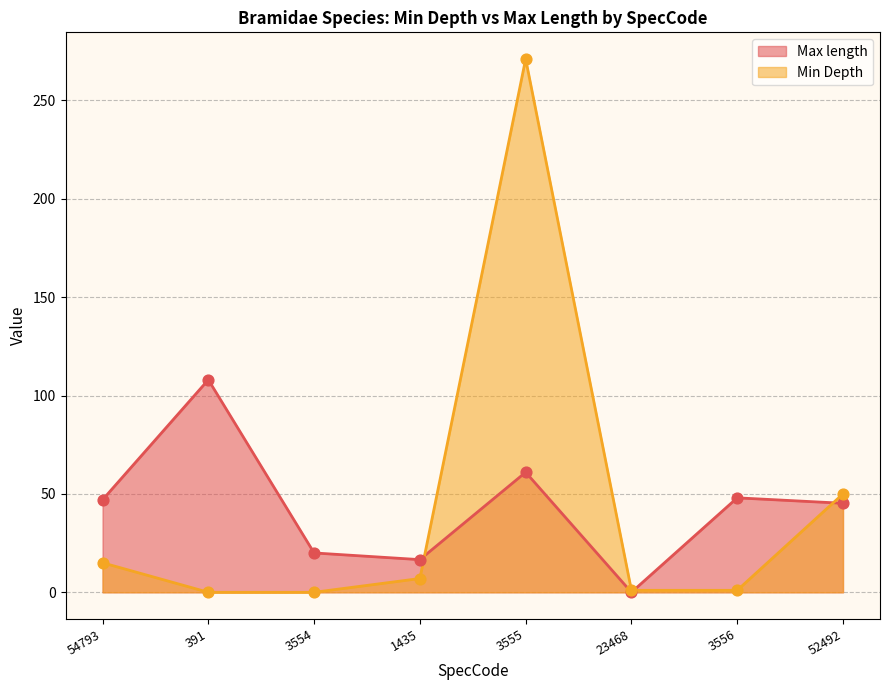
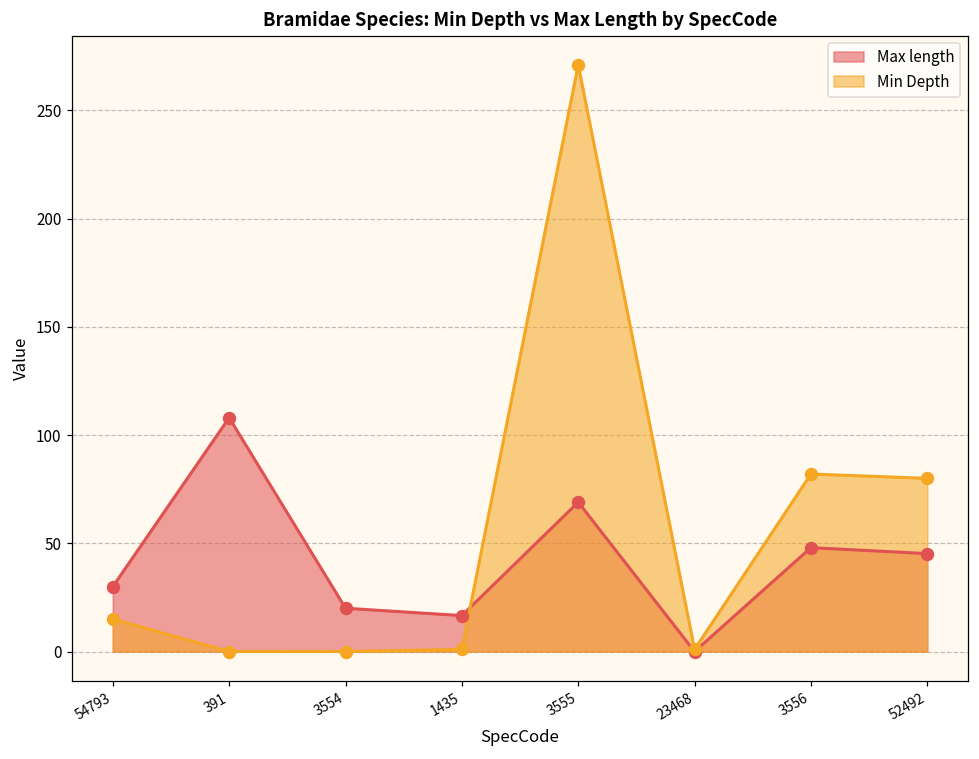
  {
    "Max length": {
-     "54793": 47,
+     "54793": 30,
      "391": 108,
      "3554": 20,
      "1435": 17,
-     "3555": 61,
+     "3555": 69,
      "3556": 48,
      "52492": 45
    },
    "Min Depth": {
      "54793": 15,
      "391": 0,
      "3554": 0,
-     "1435": 7,
+     "1435": 1,
      "3555": 271,
-     "3556": 1,
-     "52492": 50
+     "3556": 82,
+     "52492": 80
    }
  }
